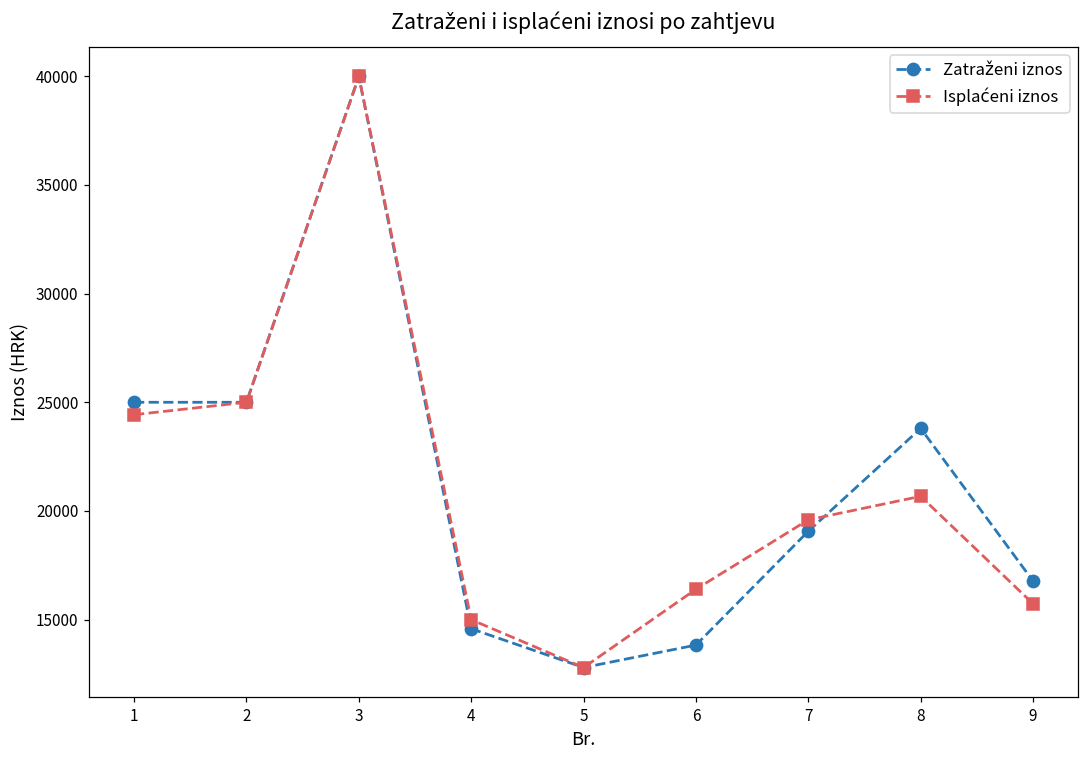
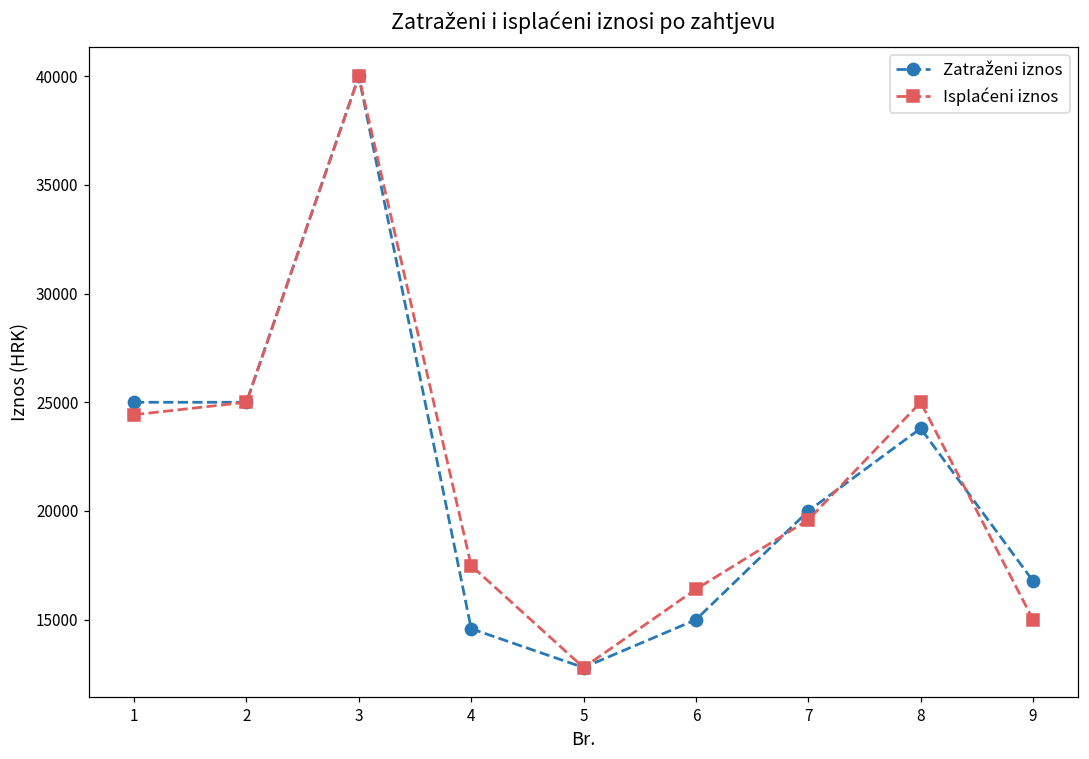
  {
    "Zatraženi iznos": {
      "1": 25000,
      "4": 14600,
-     "6": 13800,
-     "7": 19100,
+     "6": 15000,
+     "7": 20000,
      "8": 23800,
      "9": 16800
    },
    "Isplaćeni iznos": {
      "1": 24400,
-     "4": 15000,
+     "4": 17500,
      "6": 16400,
      "7": 19600,
-     "8": 20700,
-     "9": 15700
+     "8": 25000,
+     "9": 15000
    }
  }
